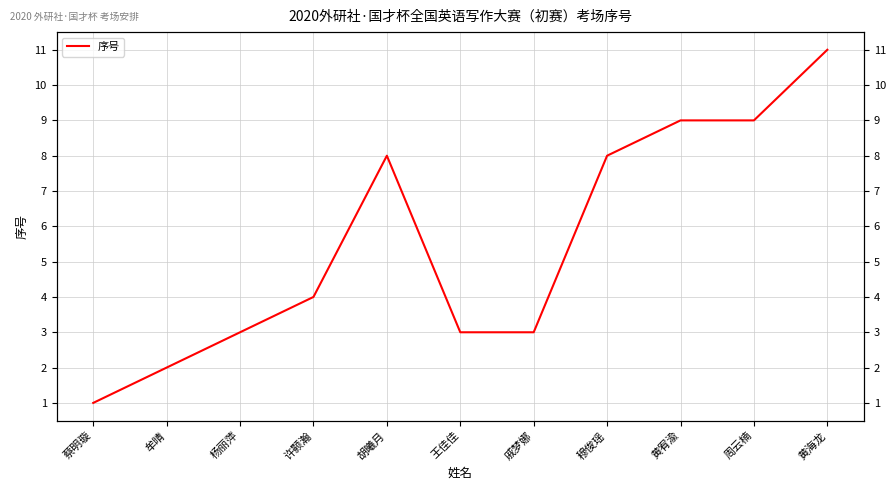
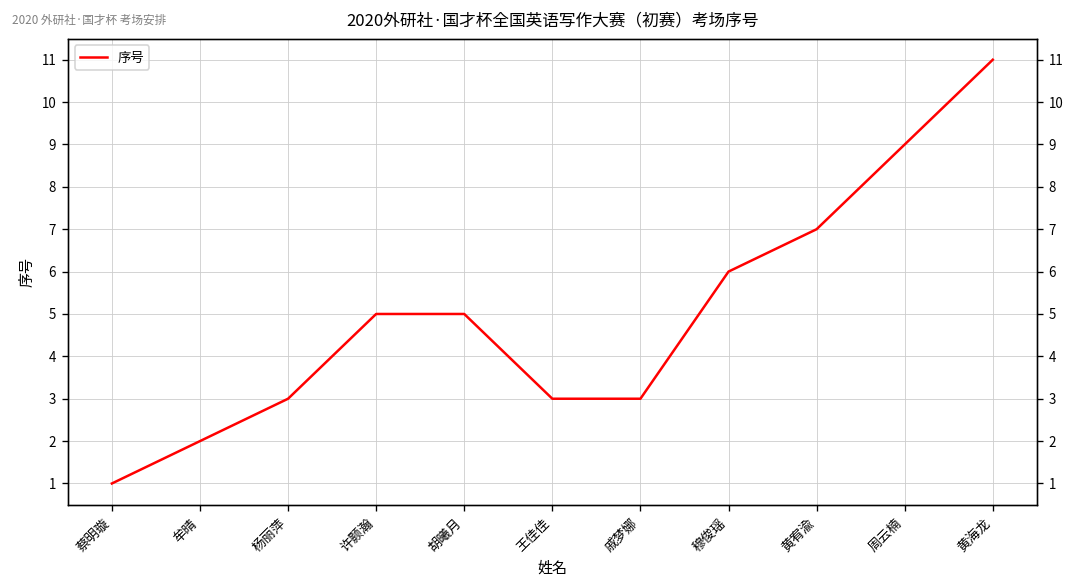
  {
    "蔡明璇": 1,
    "牟晴": 2,
    "杨丽萍": 3,
-   "许颢瀚": 4,
-   "胡曦月": 8,
+   "许颢瀚": 5,
+   "胡曦月": 5,
    "王佳佳": 3,
    "戚梦娜": 3,
-   "穆俊瑶": 8,
-   "黄宥渝": 9,
+   "穆俊瑶": 6,
+   "黄宥渝": 7,
    "周云楠": 9,
    "黄海龙": 11
  }
